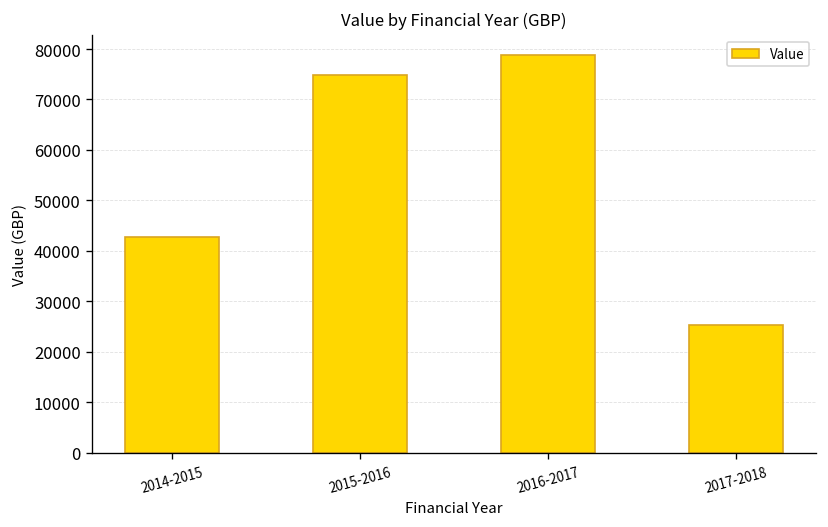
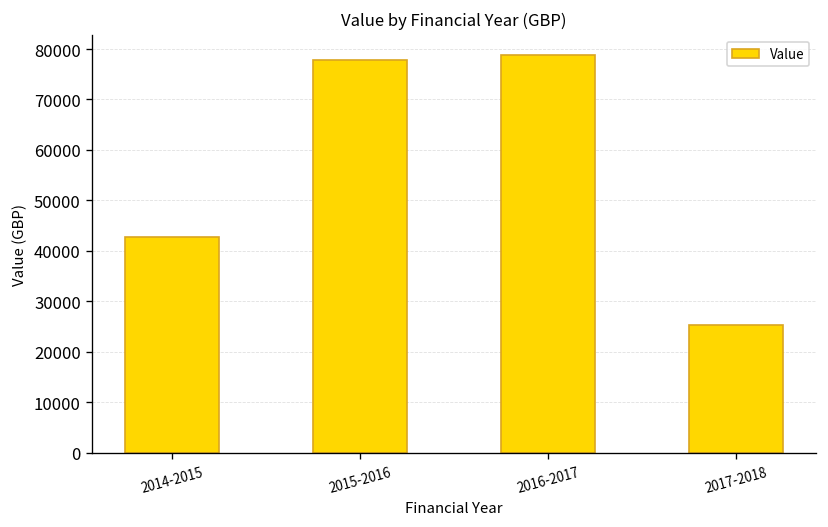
  {
    "2014-2015": 43000,
-   "2015-2016": 75000,
+   "2015-2016": 78000,
    "2016-2017": 79000,
    "2017-2018": 25000
  }
